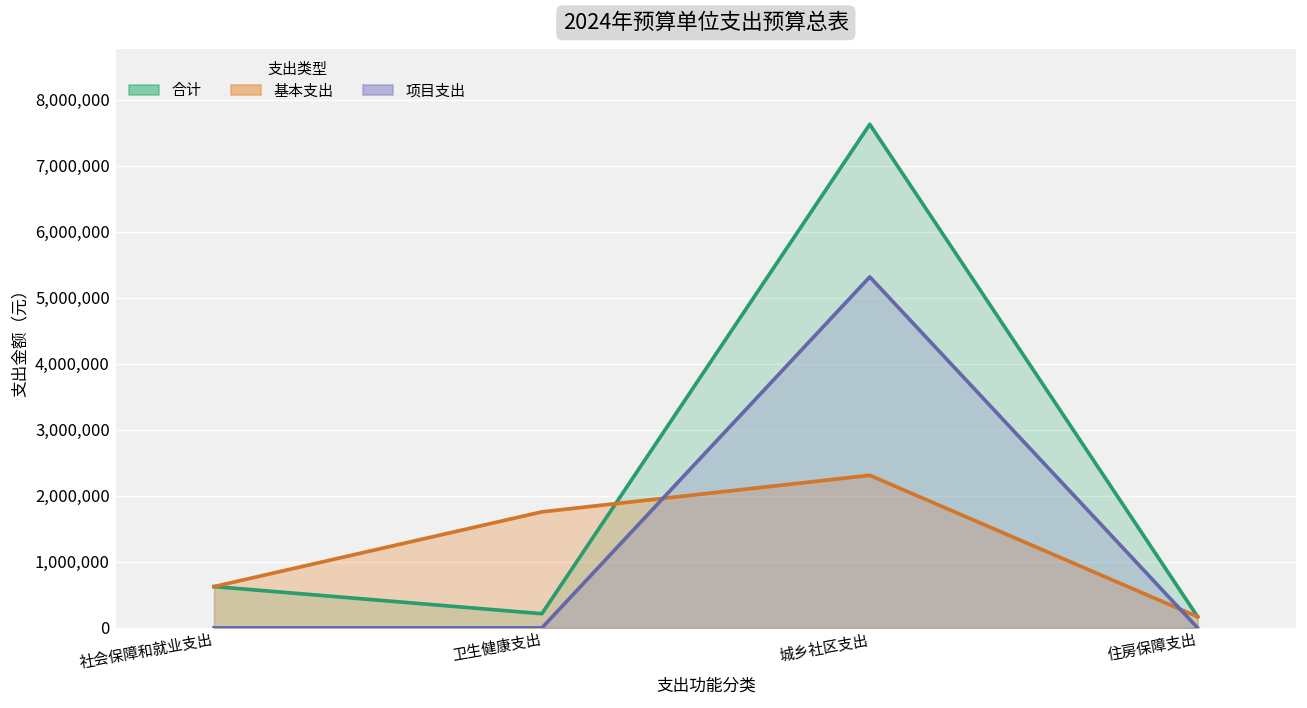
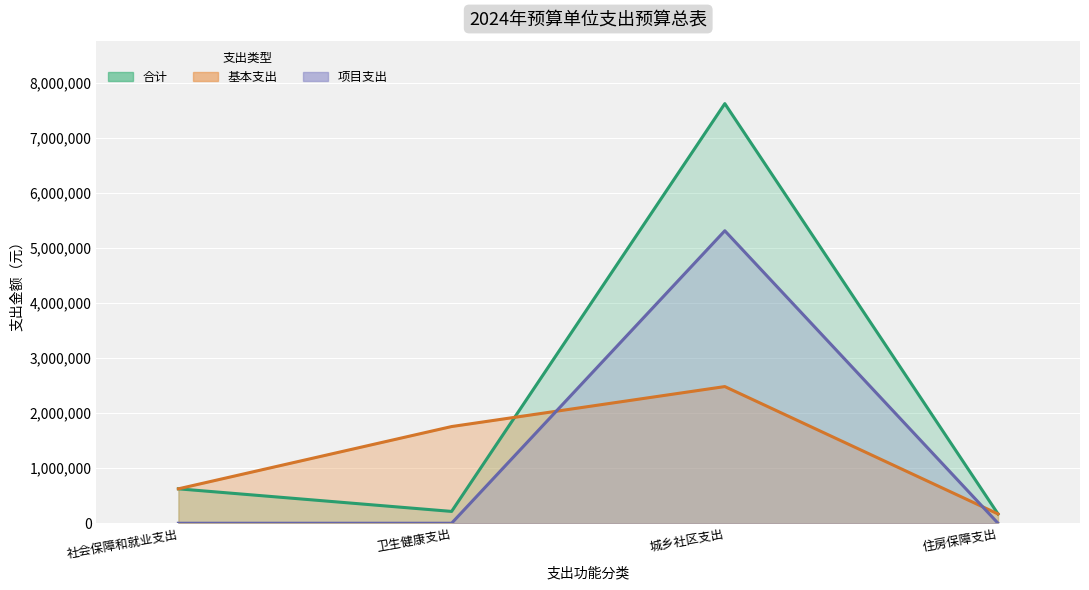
  {
    "基本支出": {
      "卫生健康支出": "1,800,000",
-     "城乡社区支出": "2,300,000"
+     "城乡社区支出": "2,500,000"
    }
  }
